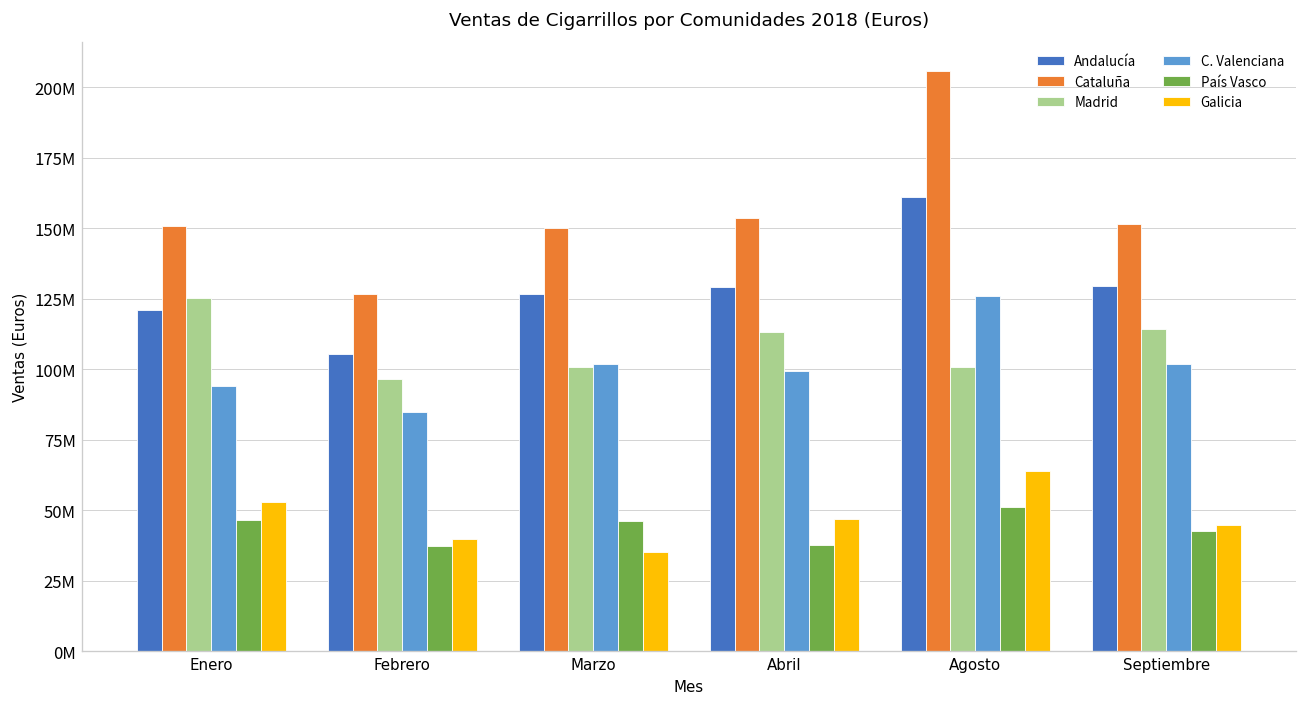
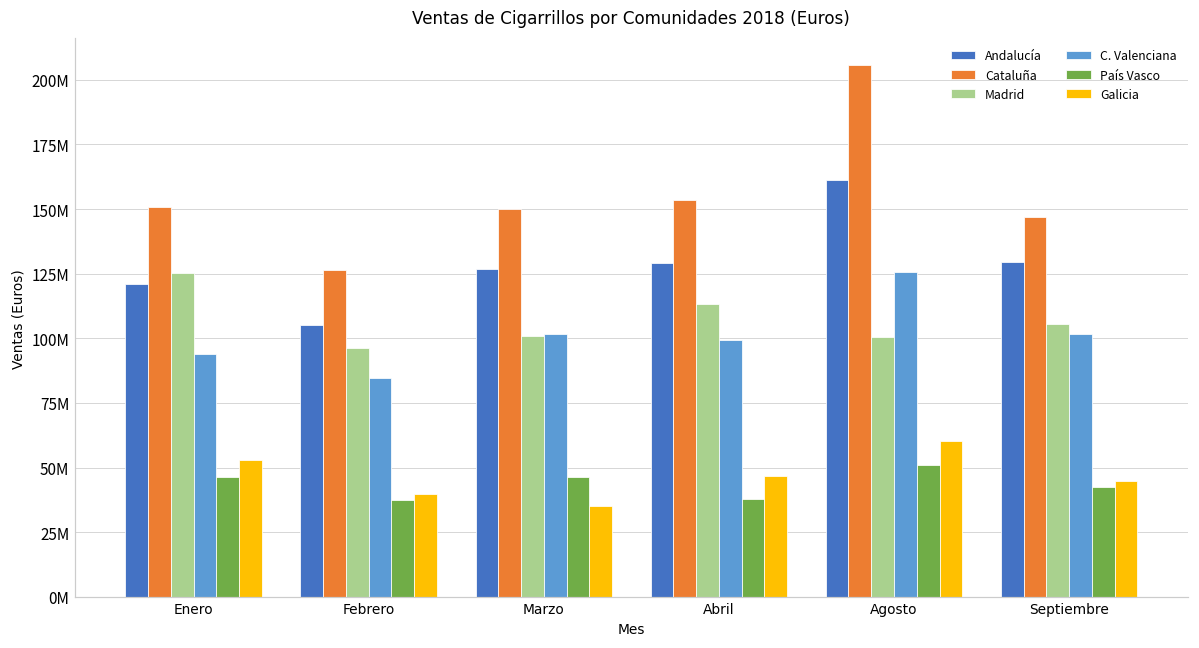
  {
    "Cataluña": {
      "Enero": 151000000,
      "Febrero": 126000000,
      "Marzo": 150000000,
      "Abril": 153000000,
      "Agosto": 206000000,
-     "Septiembre": 151000000
+     "Septiembre": 147000000
    },
    "Madrid": {
      "Enero": 125000000,
      "Febrero": 96000000,
      "Marzo": 101000000,
      "Abril": 113000000,
      "Agosto": 101000000,
-     "Septiembre": 114000000
+     "Septiembre": 106000000
    },
    "País Vasco": {
      "Enero": 47000000,
      "Febrero": 37000000,
      "Marzo": 46000000,
      "Abril": 38000000,
      "Agosto": 51000000,
      "Septiembre": 43000000
    },
    "Galicia": {
      "Enero": 53000000,
      "Febrero": 40000000,
      "Marzo": 35000000,
      "Abril": 47000000,
-     "Agosto": 64000000,
+     "Agosto": 60000000,
      "Septiembre": 45000000
    }
  }
